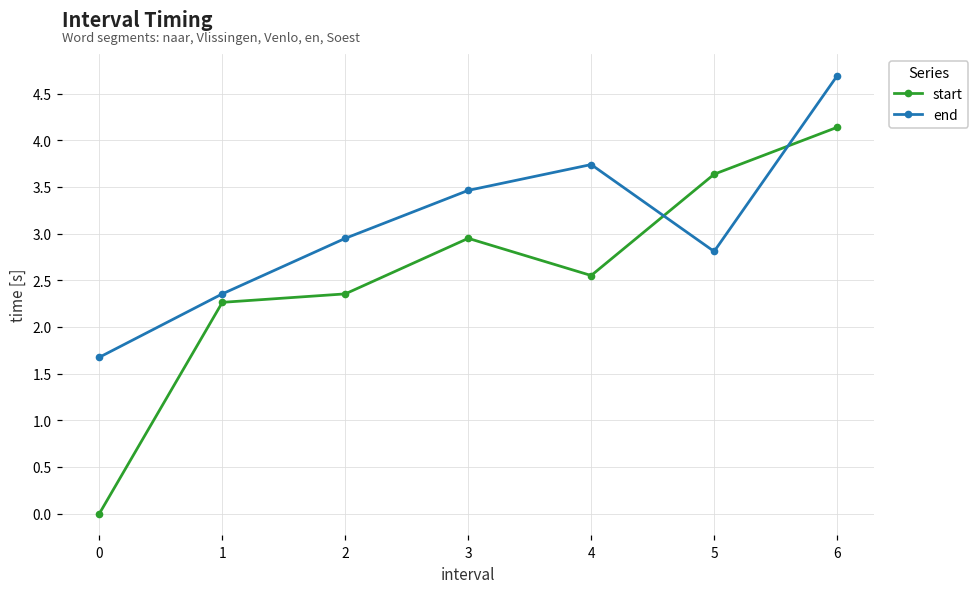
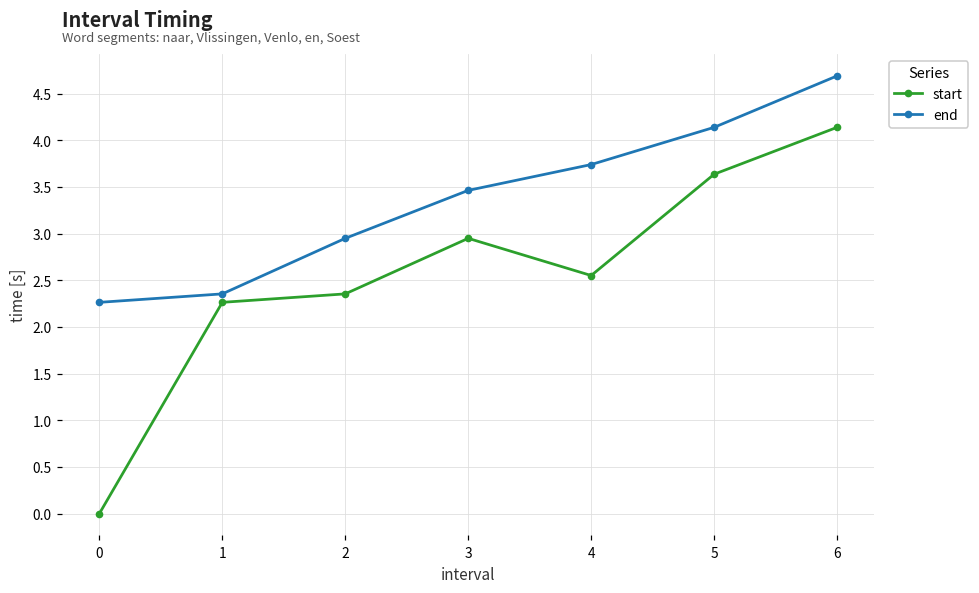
  {
    "start": {
      "0": 0.0,
      "1": 2.3,
      "2": 2.4,
      "3": 2.9,
      "4": 2.6,
      "5": 3.6,
      "6": 4.1
    },
    "end": {
-     "0": 1.7,
+     "0": 2.3,
      "1": 2.4,
      "2": 2.9,
      "3": 3.5,
      "4": 3.7,
-     "5": 2.8,
+     "5": 4.1,
      "6": 4.7
    }
  }
